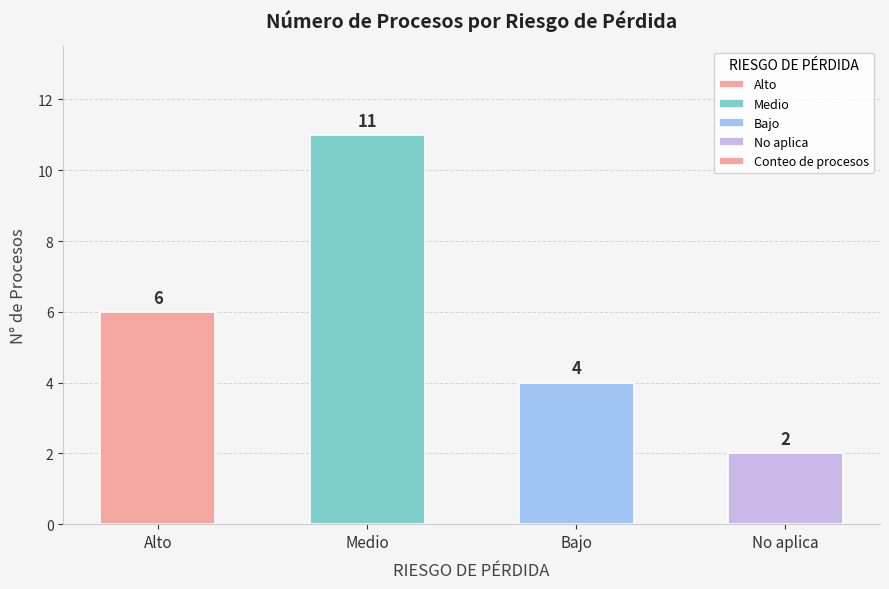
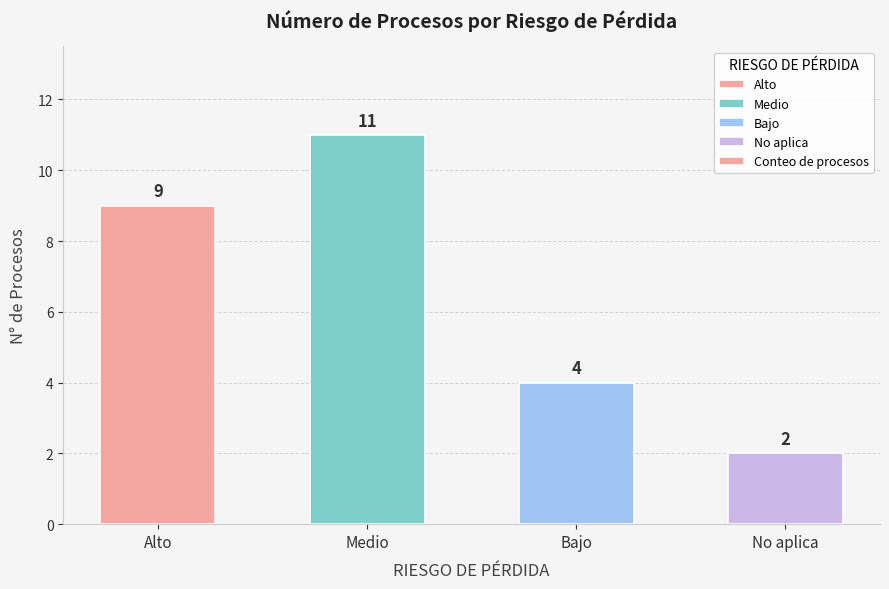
  {
-   "Alto": 6,
+   "Alto": 9,
    "Medio": 11,
    "Bajo": 4,
    "No aplica": 2
  }
